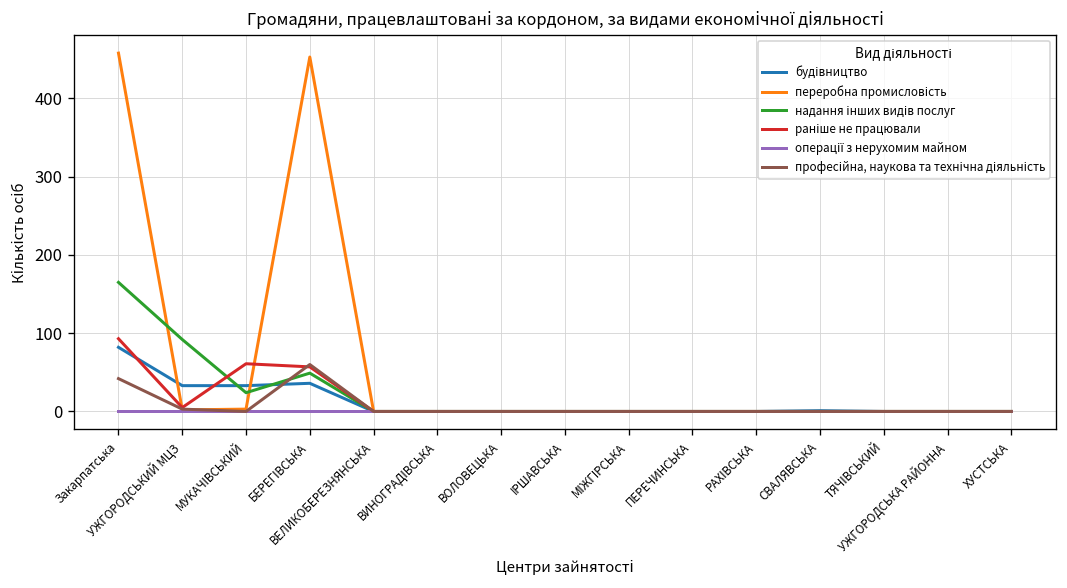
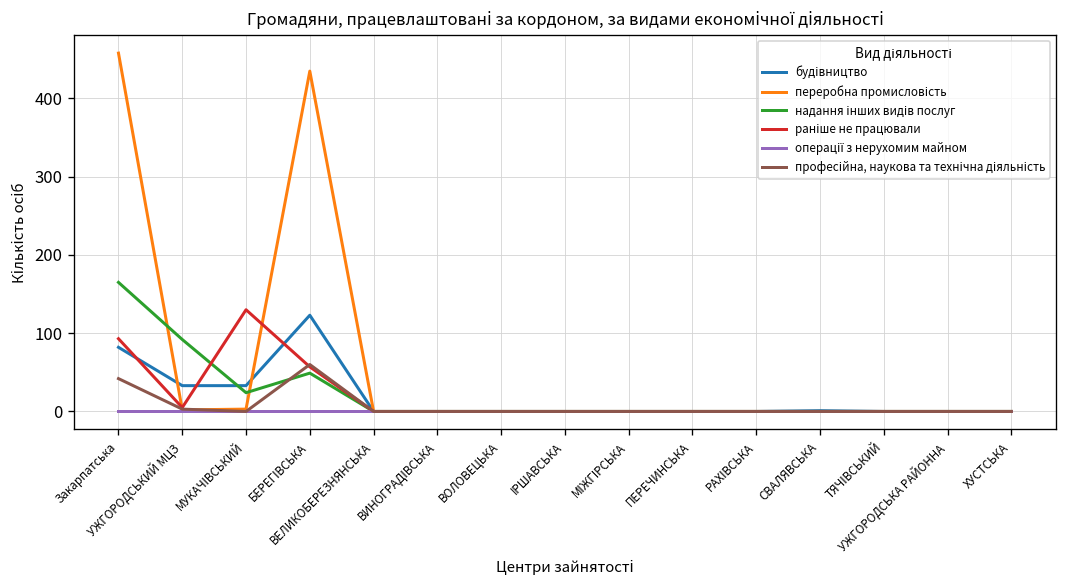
  {
    "будівництво": {
      "Закарпатська": 80,
      "УЖГОРОДСЬКИЙ МЦЗ": 30,
      "МУКАЧІВСЬКИЙ": 30,
-     "БЕРЕГІВСЬКА": 40
+     "БЕРЕГІВСЬКА": 120
    },
    "переробна промисловість": {
      "Закарпатська": 460,
-     "БЕРЕГІВСЬКА": 450
+     "БЕРЕГІВСЬКА": 440
    },
    "надання інших видів послуг": {
      "Закарпатська": 170,
      "УЖГОРОДСЬКИЙ МЦЗ": 90,
      "МУКАЧІВСЬКИЙ": 20,
      "БЕРЕГІВСЬКА": 50
    },
    "раніше не працювали": {
      "Закарпатська": 90,
-     "МУКАЧІВСЬКИЙ": 60
+     "МУКАЧІВСЬКИЙ": 130
    },
    "операції з нерухомим майном": {
      "Закарпатська": 0,
      "БЕРЕГІВСЬКА": 0
    },
    "професійна, наукова та технічна діяльність": {
      "Закарпатська": 40
    }
  }
